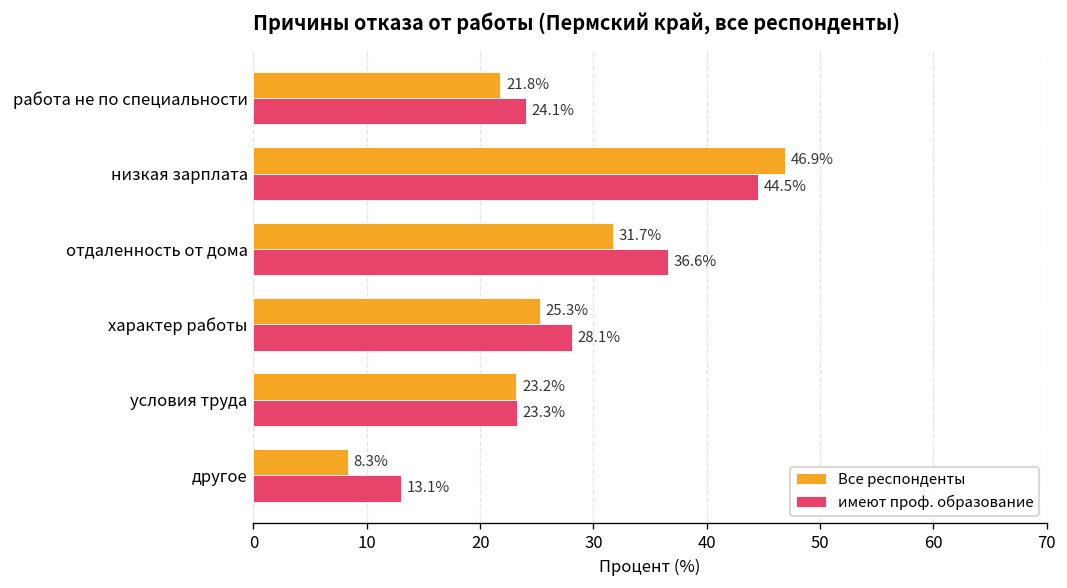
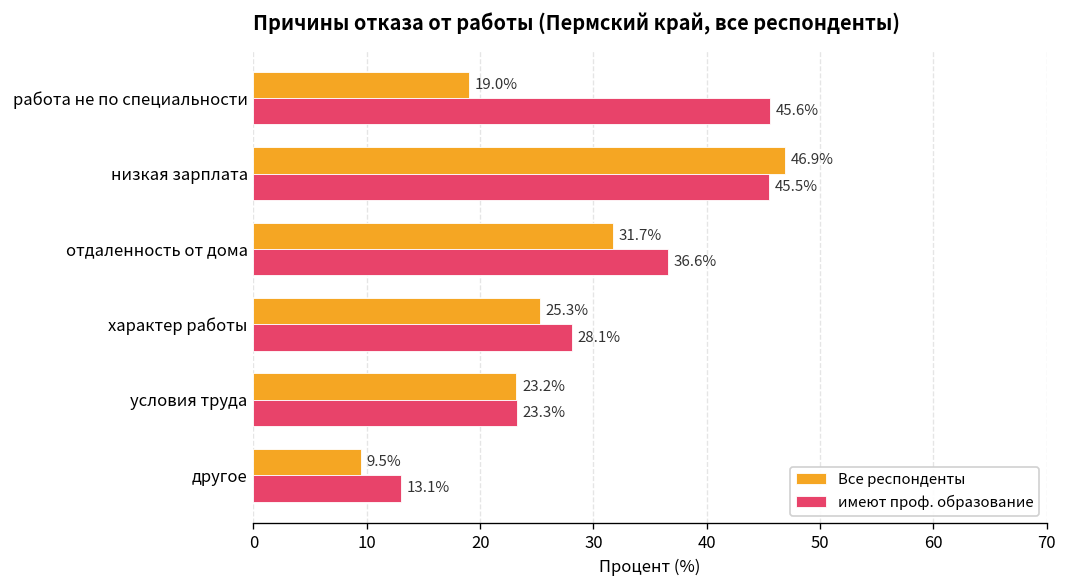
  {
    "Все респонденты": {
-     "работа не по специальности": "21.8%",
+     "работа не по специальности": "19.0%",
      "низкая зарплата": "46.9%",
      "отдаленность от дома": "31.7%",
      "характер работы": "25.3%",
      "условия труда": "23.2%",
-     "другое": "8.3%"
+     "другое": "9.5%"
    },
    "имеют проф. образование": {
-     "работа не по специальности": "24.1%",
-     "низкая зарплата": "44.5%",
+     "работа не по специальности": "45.6%",
+     "низкая зарплата": "45.5%",
      "отдаленность от дома": "36.6%",
      "характер работы": "28.1%",
      "условия труда": "23.3%",
      "другое": "13.1%"
    }
  }
